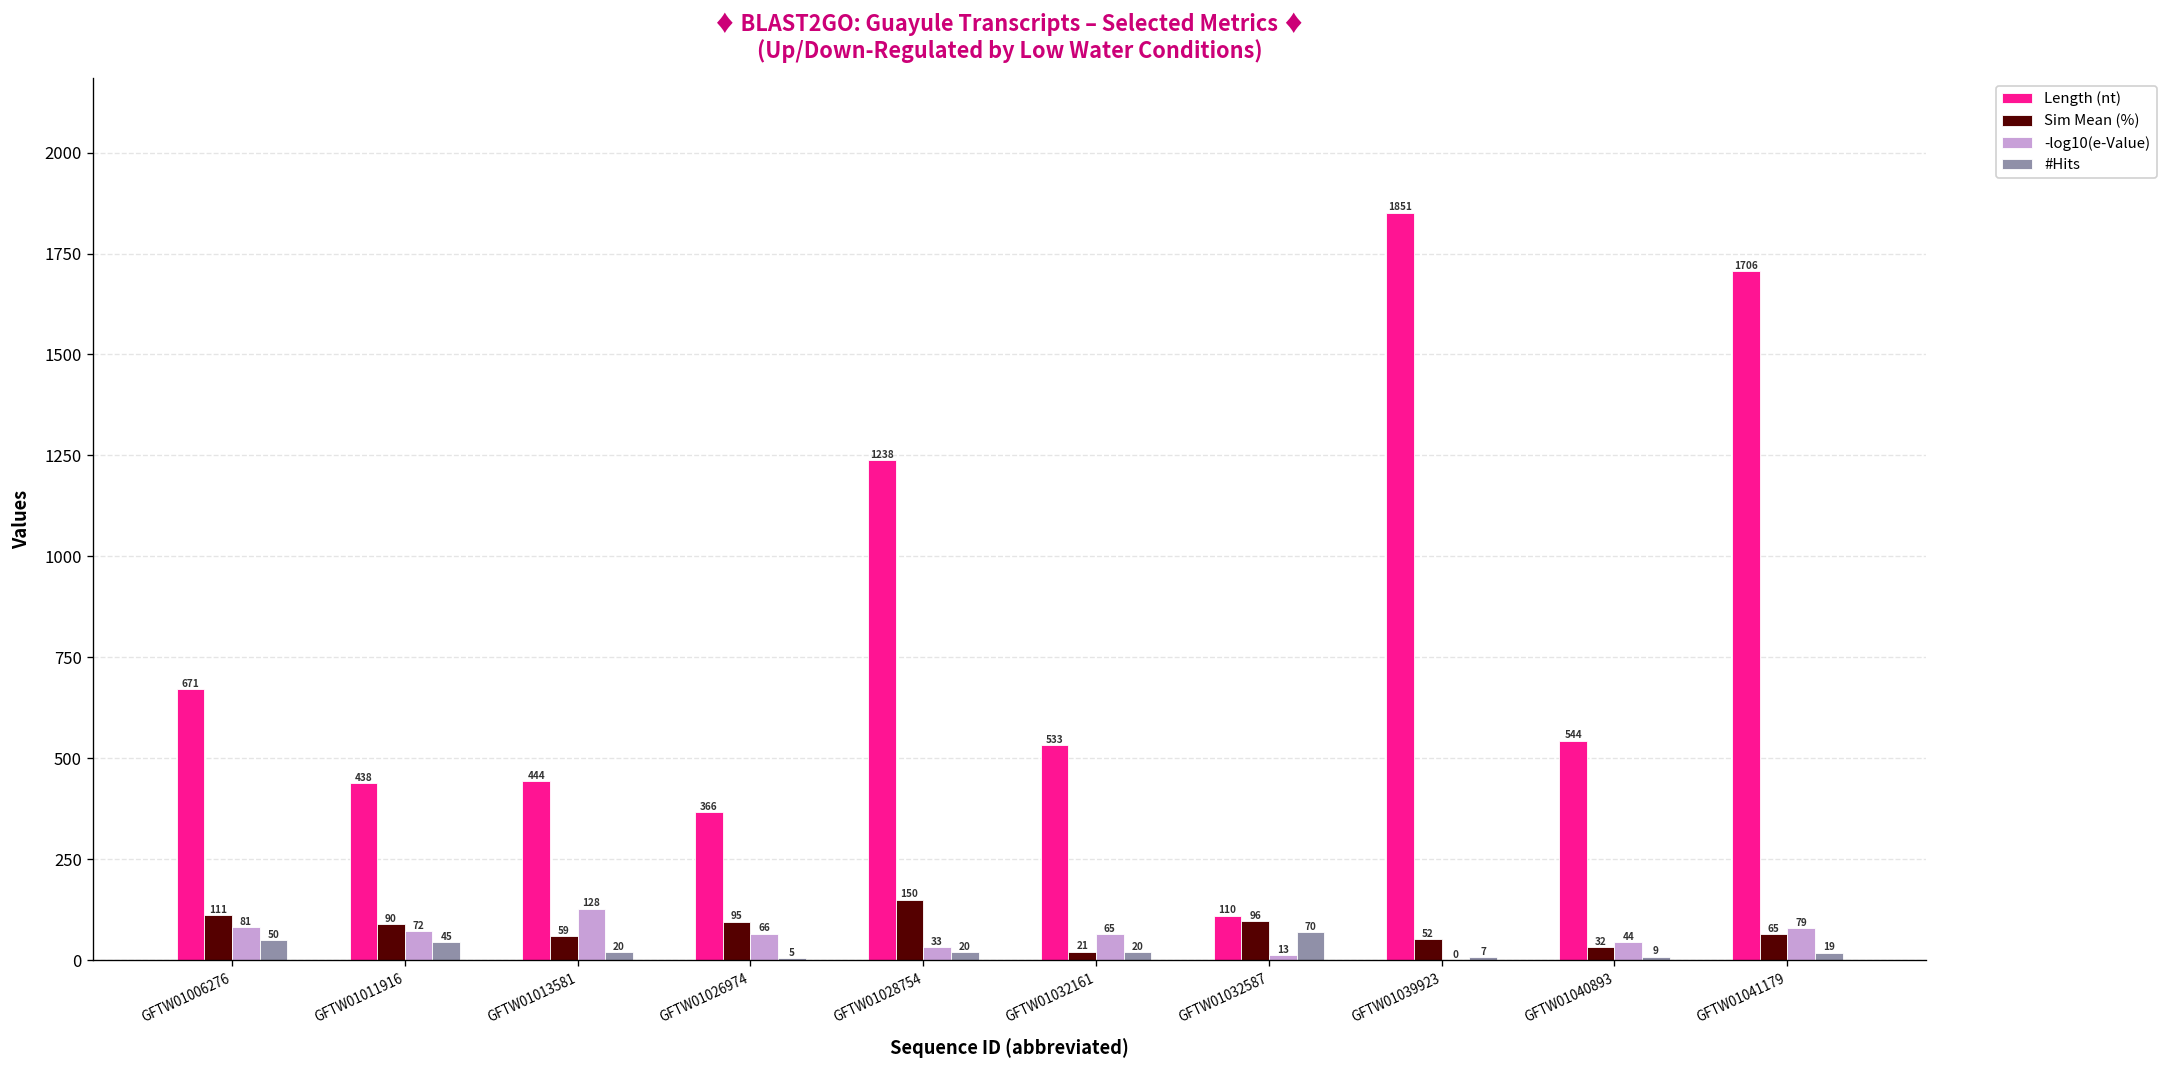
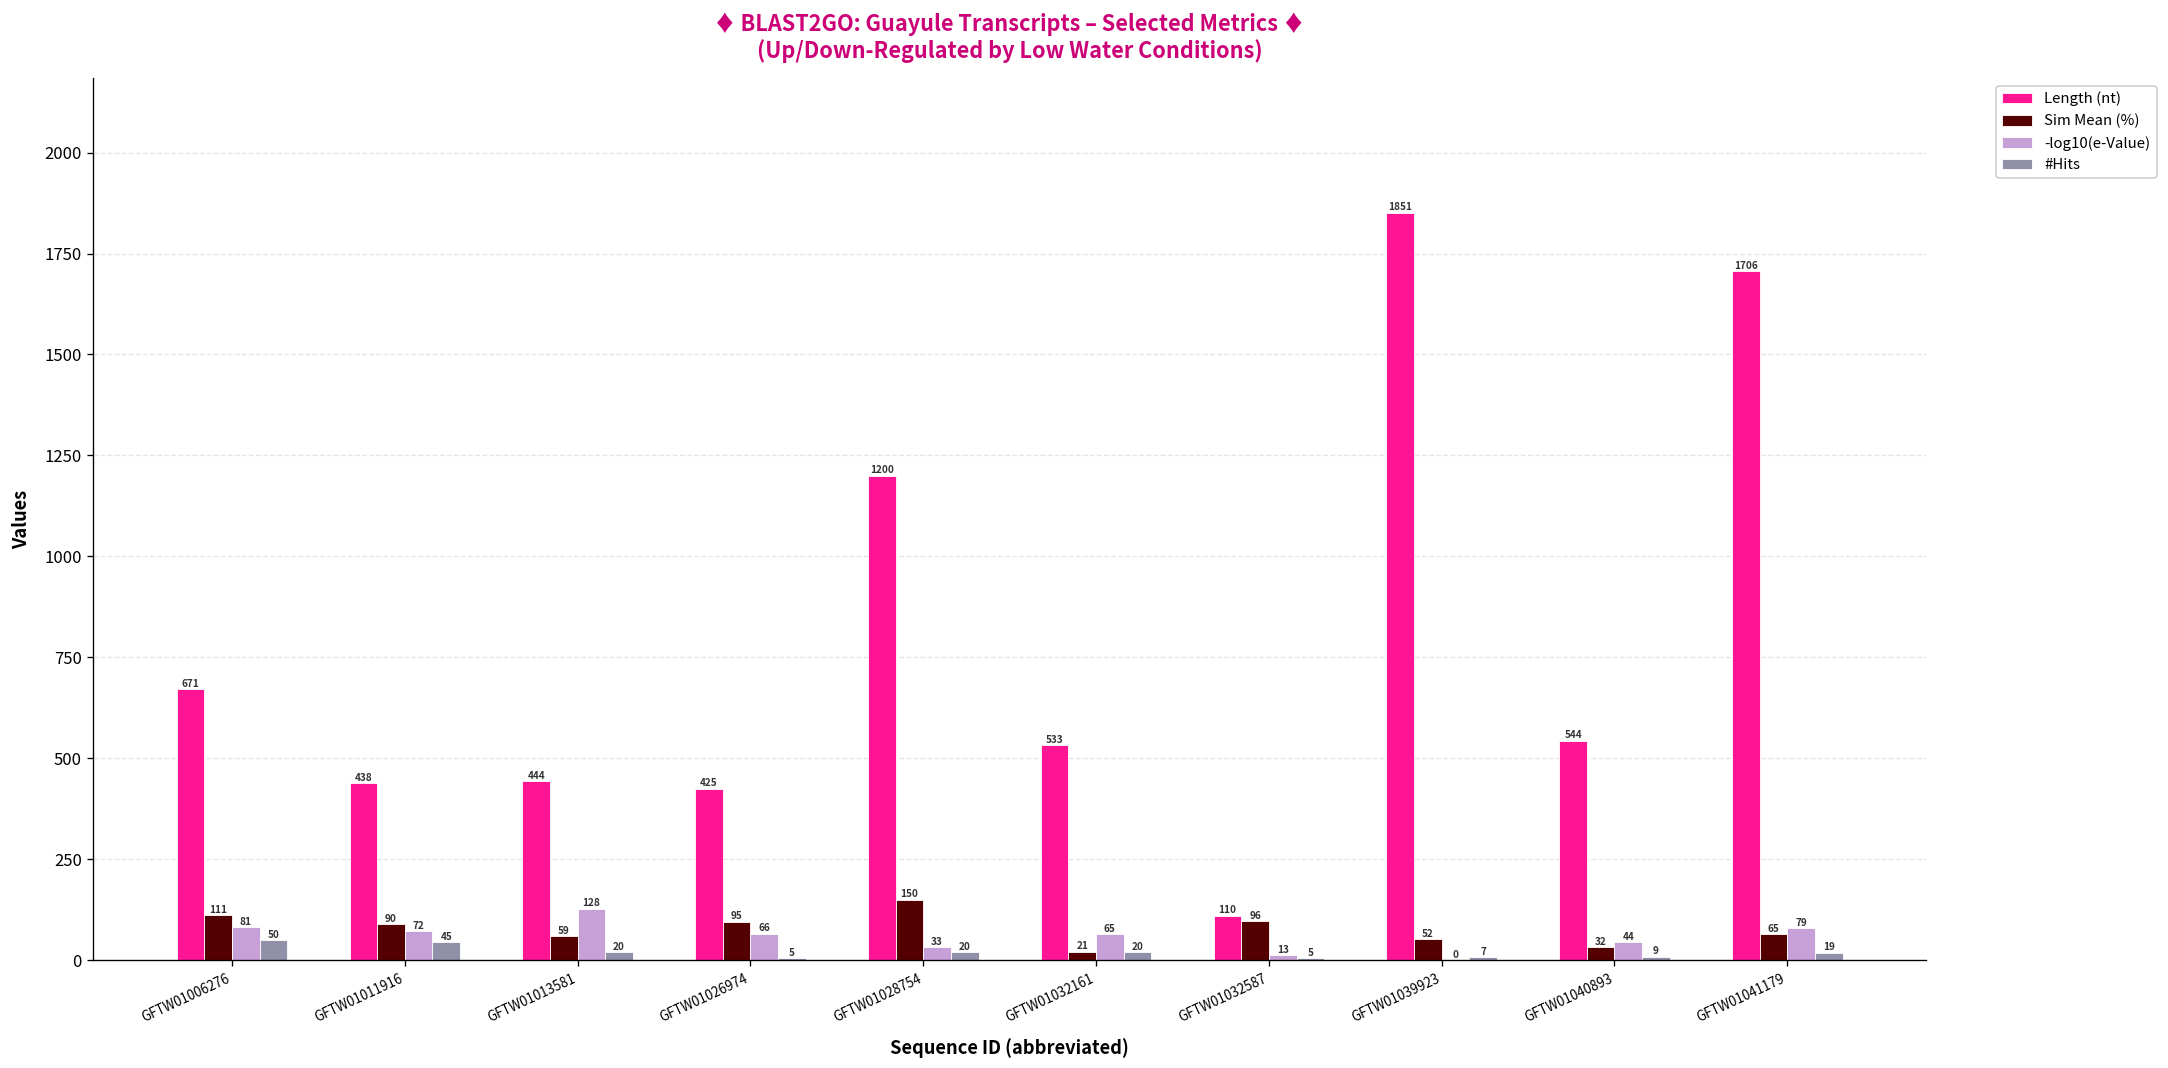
  {
    "Length (nt)": {
      "GFTW01006276": 671,
      "GFTW01011916": 438,
      "GFTW01013581": 444,
-     "GFTW01026974": 366,
-     "GFTW01028754": 1238,
+     "GFTW01026974": 425,
+     "GFTW01028754": 1200,
      "GFTW01032161": 533,
      "GFTW01032587": 110,
      "GFTW01039923": 1851,
      "GFTW01040893": 544,
      "GFTW01041179": 1706
    },
    "Sim Mean (%)": {
      "GFTW01006276": 111,
      "GFTW01011916": 90,
      "GFTW01013581": 59,
      "GFTW01026974": 95,
      "GFTW01028754": 150,
      "GFTW01032161": 21,
      "GFTW01032587": 96,
      "GFTW01039923": 52,
      "GFTW01040893": 32,
      "GFTW01041179": 65
    },
    "-log10(e-Value)": {
      "GFTW01006276": 81,
      "GFTW01011916": 72,
      "GFTW01013581": 128,
      "GFTW01026974": 66,
      "GFTW01028754": 33,
      "GFTW01032161": 65,
      "GFTW01032587": 13,
      "GFTW01039923": 0,
      "GFTW01040893": 44,
      "GFTW01041179": 79
    },
    "#Hits": {
      "GFTW01006276": 50,
      "GFTW01011916": 45,
      "GFTW01013581": 20,
      "GFTW01026974": 5,
      "GFTW01028754": 20,
      "GFTW01032161": 20,
-     "GFTW01032587": 70,
+     "GFTW01032587": 5,
      "GFTW01039923": 7,
      "GFTW01040893": 9,
      "GFTW01041179": 19
    }
  }
